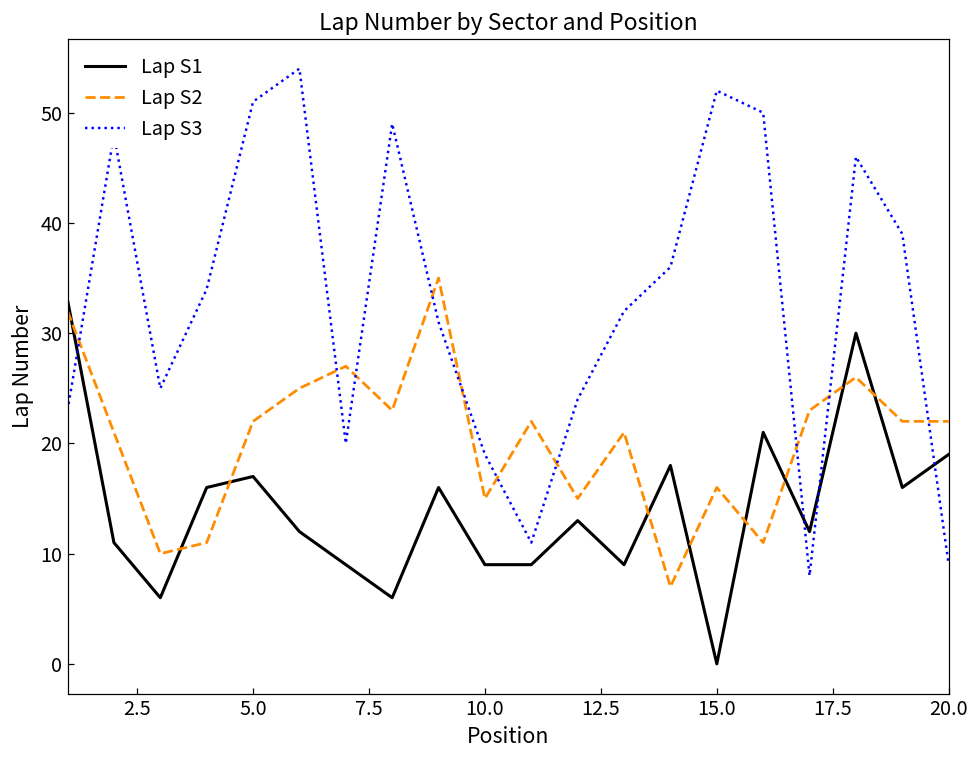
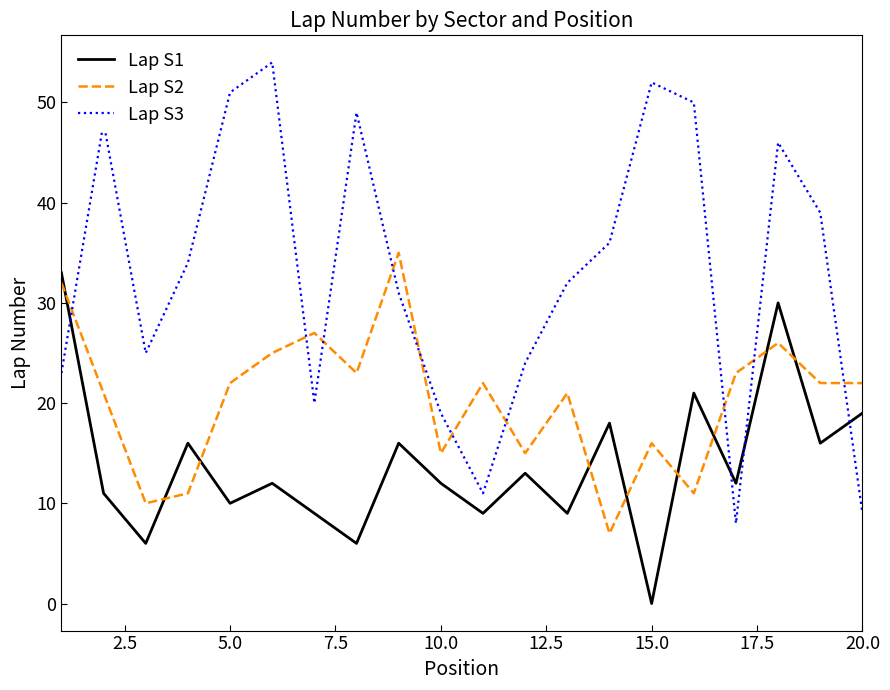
  {
    "Lap S1": {
-     "5.0": 17,
-     "10.0": 9,
+     "5.0": 10,
+     "10.0": 12,
      "15.0": 0,
      "20.0": 19
    },
    "Lap S2": {
      "5.0": 22,
      "10.0": 15,
      "15.0": 16,
      "20.0": 22
    },
    "Lap S3": {
      "5.0": 51,
      "10.0": 19,
      "15.0": 52,
      "20.0": 9
    }
  }
